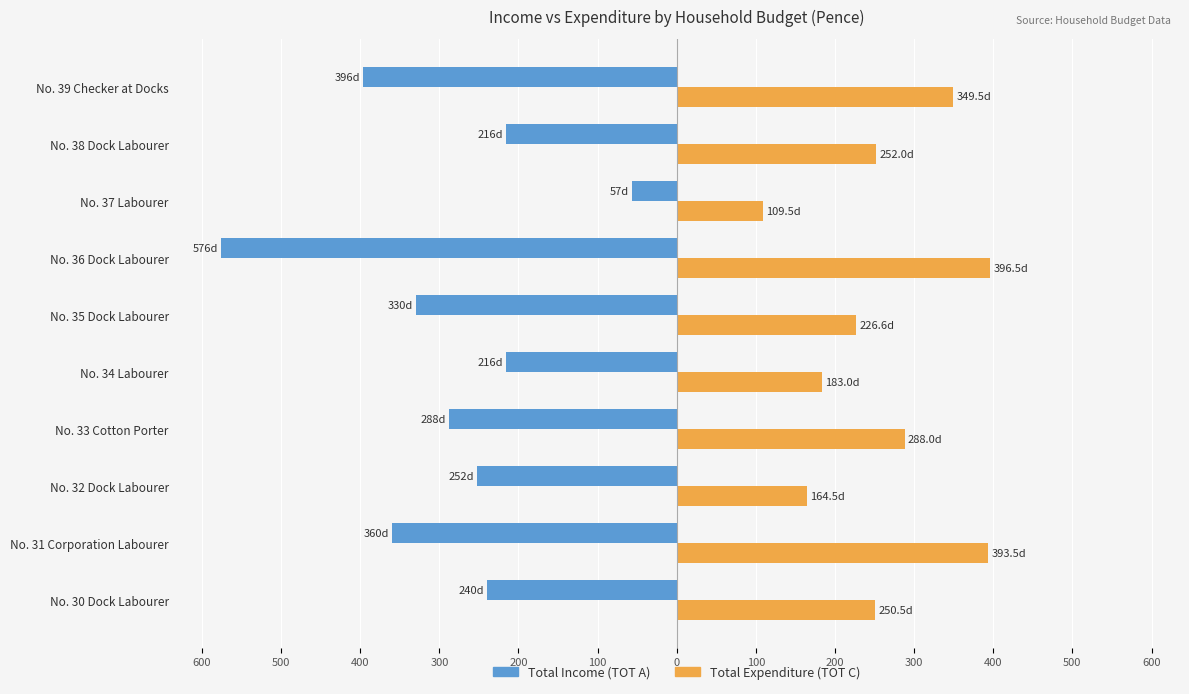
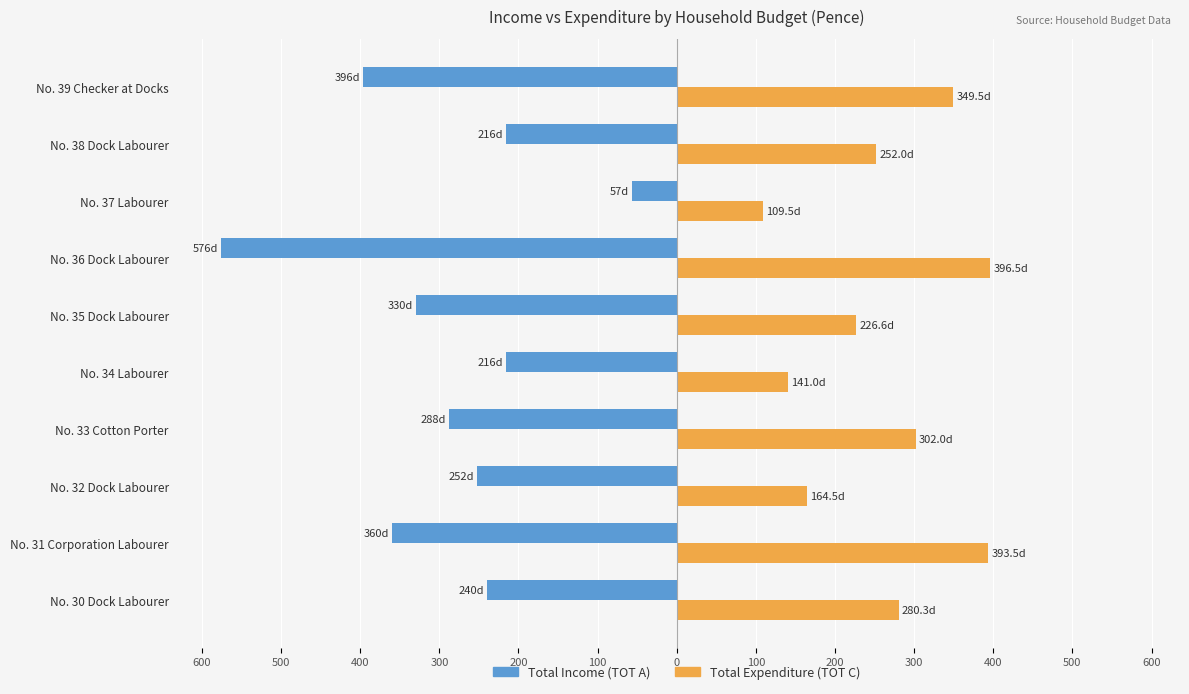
  {
    "Total Expenditure (TOT C)": {
      "No. 39 Checker at Docks": "349.5d",
      "No. 38 Dock Labourer": "252.0d",
      "No. 37 Labourer": "109.5d",
      "No. 36 Dock Labourer": "396.5d",
      "No. 35 Dock Labourer": "226.6d",
-     "No. 34 Labourer": "183.0d",
-     "No. 33 Cotton Porter": "288.0d",
+     "No. 34 Labourer": "141.0d",
+     "No. 33 Cotton Porter": "302.0d",
      "No. 32 Dock Labourer": "164.5d",
      "No. 31 Corporation Labourer": "393.5d",
-     "No. 30 Dock Labourer": "250.5d"
+     "No. 30 Dock Labourer": "280.3d"
    }
  }
